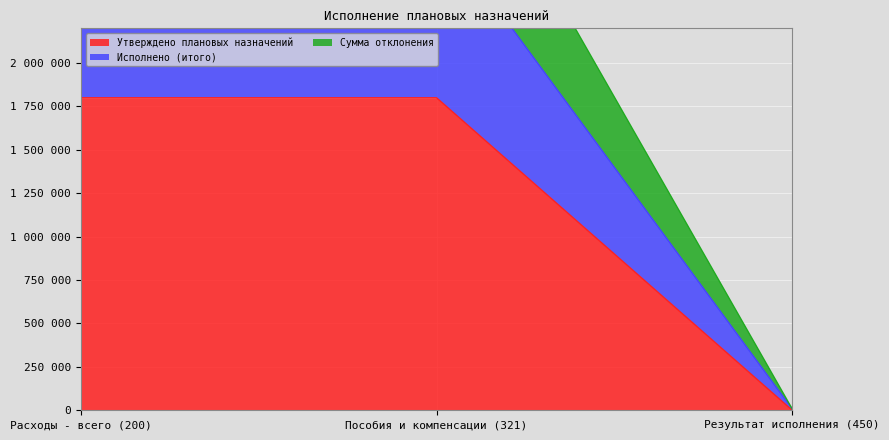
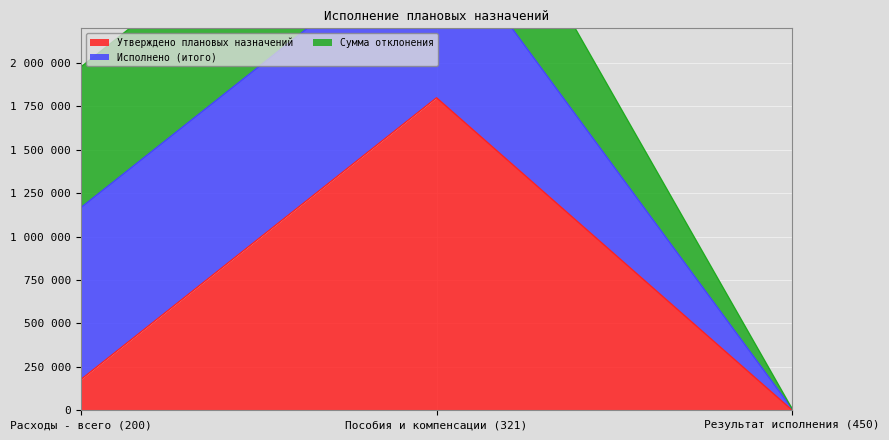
  {
    "Утверждено плановых назначений": {
-     "Расходы - всего (200)": 1800000,
+     "Расходы - всего (200)": 180000,
      "Пособия и компенсации (321)": 1800000
    }
  }
